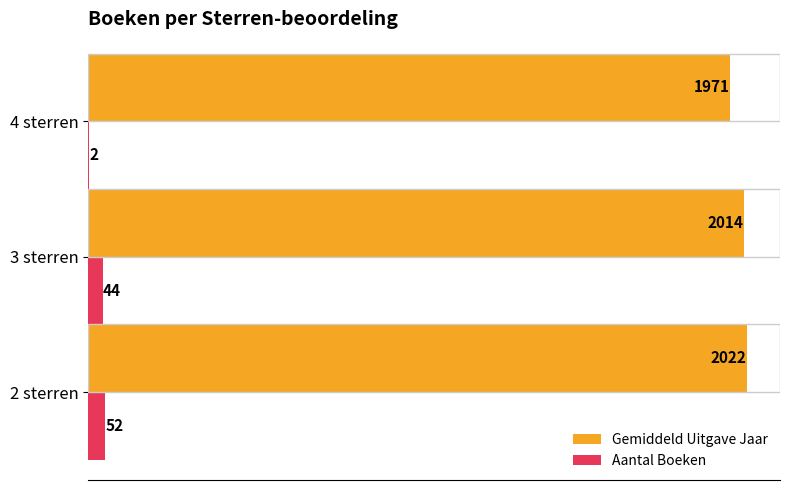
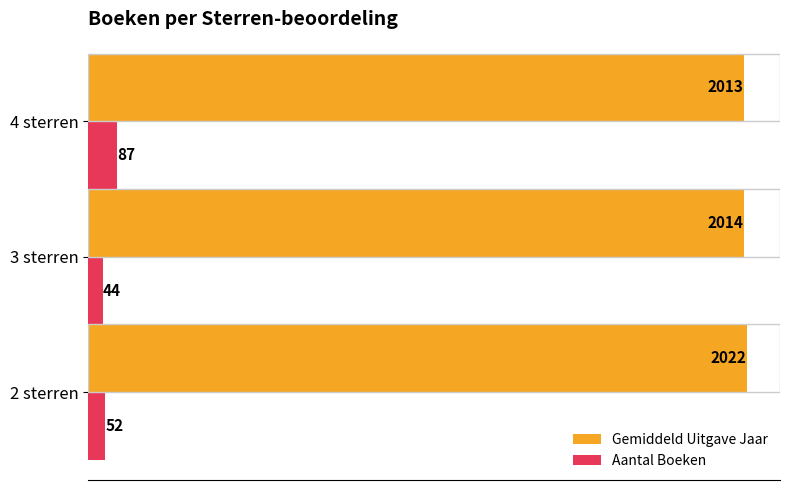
  {
    "Gemiddeld Uitgave Jaar": {
-     "4 sterren": 1971,
+     "4 sterren": 2013,
      "3 sterren": 2014,
      "2 sterren": 2022
    },
    "Aantal Boeken": {
-     "4 sterren": 2,
+     "4 sterren": 87,
      "3 sterren": 44,
      "2 sterren": 52
    }
  }
